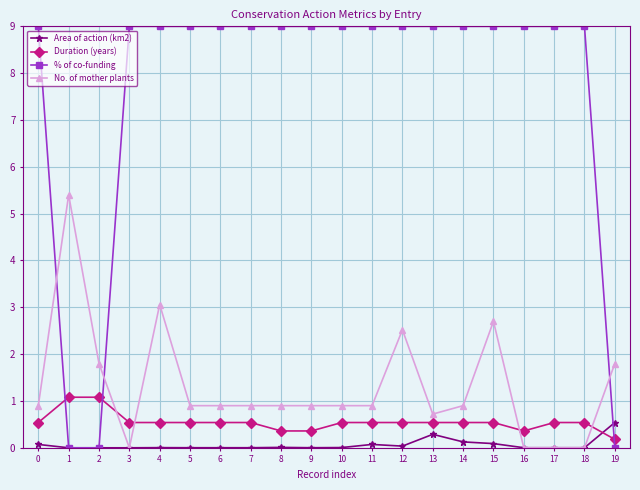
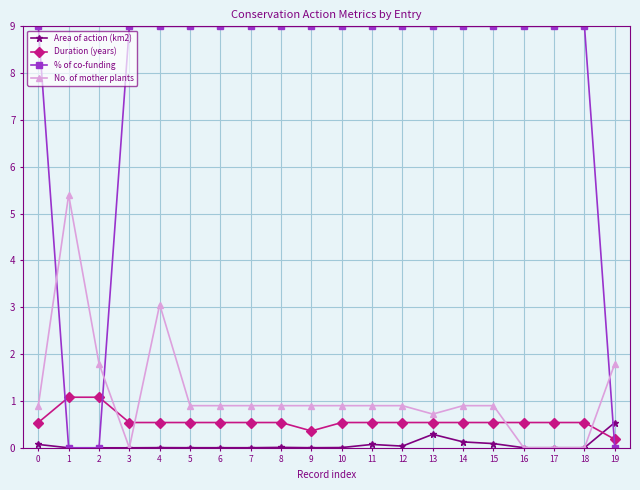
  {
    "Area of action (km2)": {
      "0": 0.1,
      "4": 0.0,
      "5": 0.0,
      "6": 0.0,
      "7": 0.0,
      "8": 0.0,
      "9": 0.0,
      "10": 0.0,
      "11": 0.1,
      "12": 0.0,
      "13": 0.3,
      "14": 0.1,
      "15": 0.1,
      "19": 0.5
    },
    "Duration (years)": {
      "0": 0.5,
      "1": 1.1,
      "2": 1.1,
      "3": 0.5,
      "4": 0.5,
      "5": 0.5,
      "6": 0.5,
      "7": 0.5,
-     "8": 0.4,
+     "8": 0.5,
      "9": 0.4,
      "10": 0.5,
      "11": 0.5,
      "12": 0.5,
      "13": 0.5,
      "14": 0.5,
      "15": 0.5,
-     "16": 0.4,
+     "16": 0.5,
      "17": 0.5,
      "18": 0.5,
      "19": 0.2
    },
    "% of co-funding": {
      "0": 9.0,
      "3": 9.0,
      "4": 9.0,
      "5": 9.0,
      "6": 9.0,
      "7": 9.0,
      "8": 9.0,
      "9": 9.0,
      "10": 9.0,
      "11": 9.0,
      "12": 9.0,
      "13": 9.0,
      "14": 9.0,
      "15": 9.0,
      "16": 9.0,
      "17": 9.0,
      "18": 9.0,
      "19": 0.0
    },
    "No. of mother plants": {
      "0": 0.9,
      "1": 5.4,
      "2": 1.8,
      "4": 3.1,
      "5": 0.9,
      "6": 0.9,
      "7": 0.9,
      "8": 0.9,
      "9": 0.9,
      "10": 0.9,
      "11": 0.9,
-     "12": 2.5,
+     "12": 0.9,
      "13": 0.7,
      "14": 0.9,
-     "15": 2.7,
+     "15": 0.9,
      "19": 1.8
    }
  }
